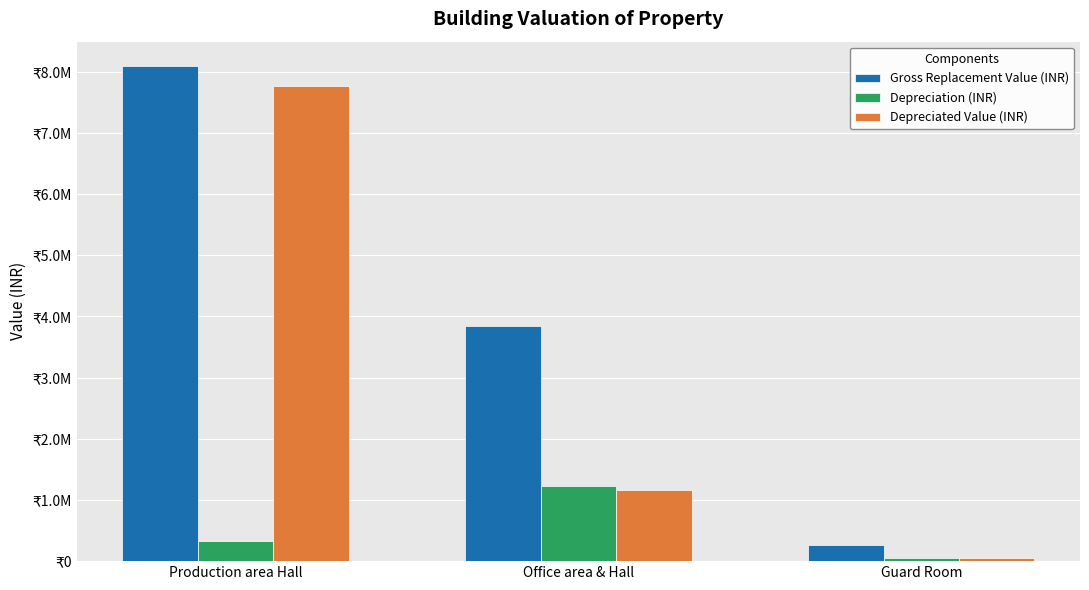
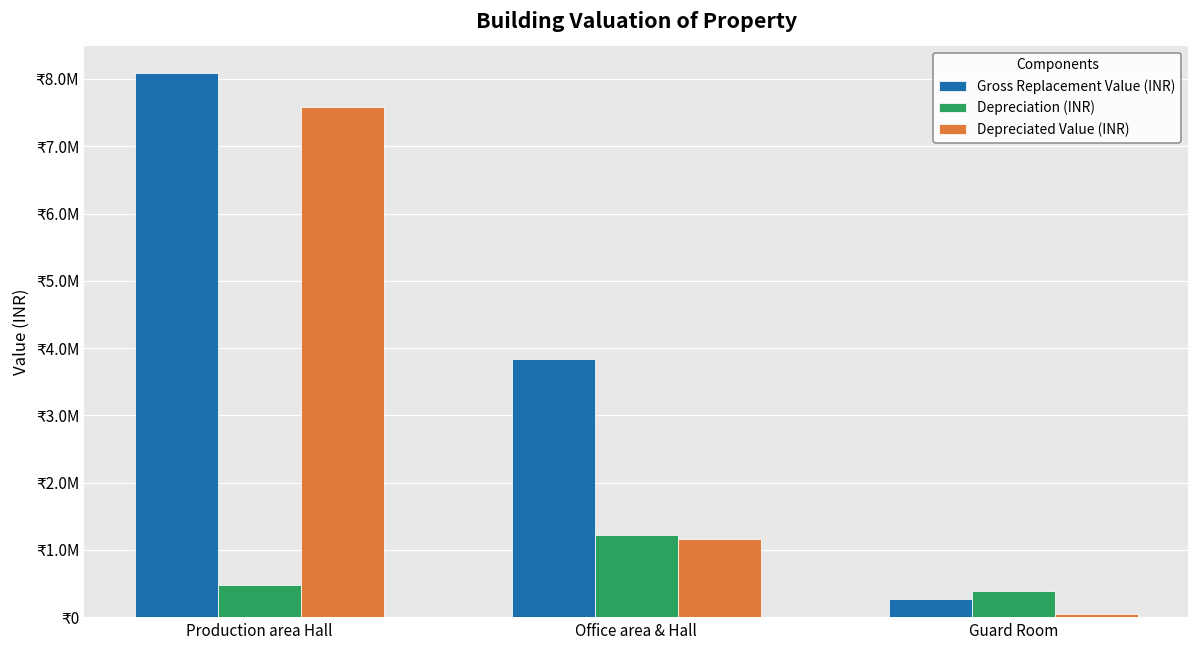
  {
    "Gross Replacement Value (INR)": {
      "Production area Hall": "₹8100000",
      "Office area & Hall": "₹3800000",
      "Guard Room": "₹300000"
    },
    "Depreciation (INR)": {
-     "Production area Hall": "₹300000",
+     "Production area Hall": "₹500000",
      "Office area & Hall": "₹1200000",
-     "Guard Room": "₹100000"
+     "Guard Room": "₹400000"
    },
    "Depreciated Value (INR)": {
-     "Production area Hall": "₹7800000",
+     "Production area Hall": "₹7600000",
      "Office area & Hall": "₹1200000",
      "Guard Room": "₹100000"
    }
  }
